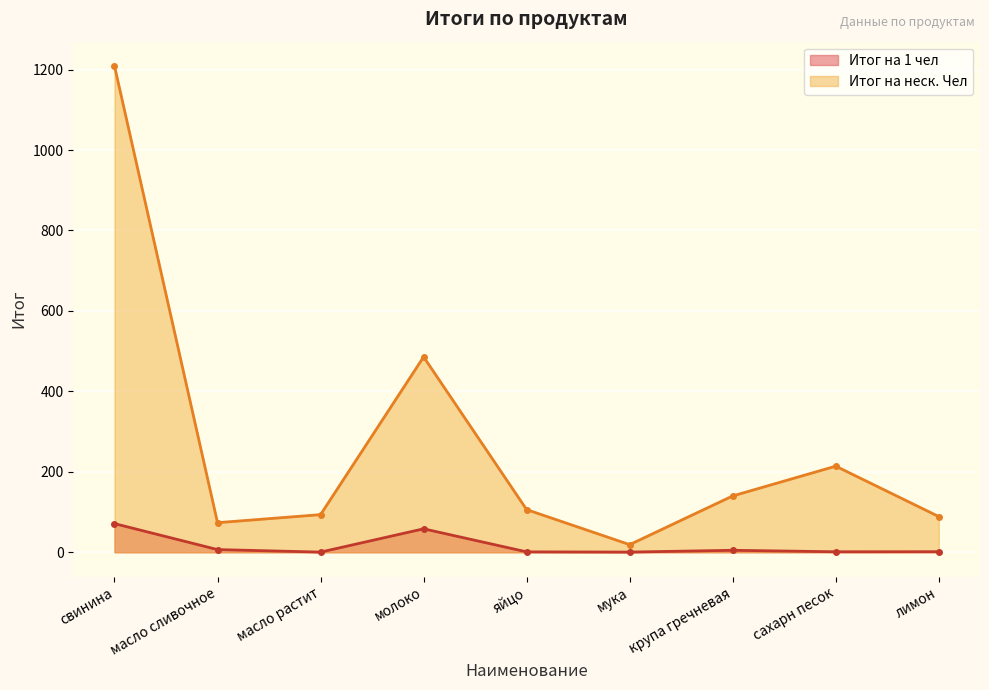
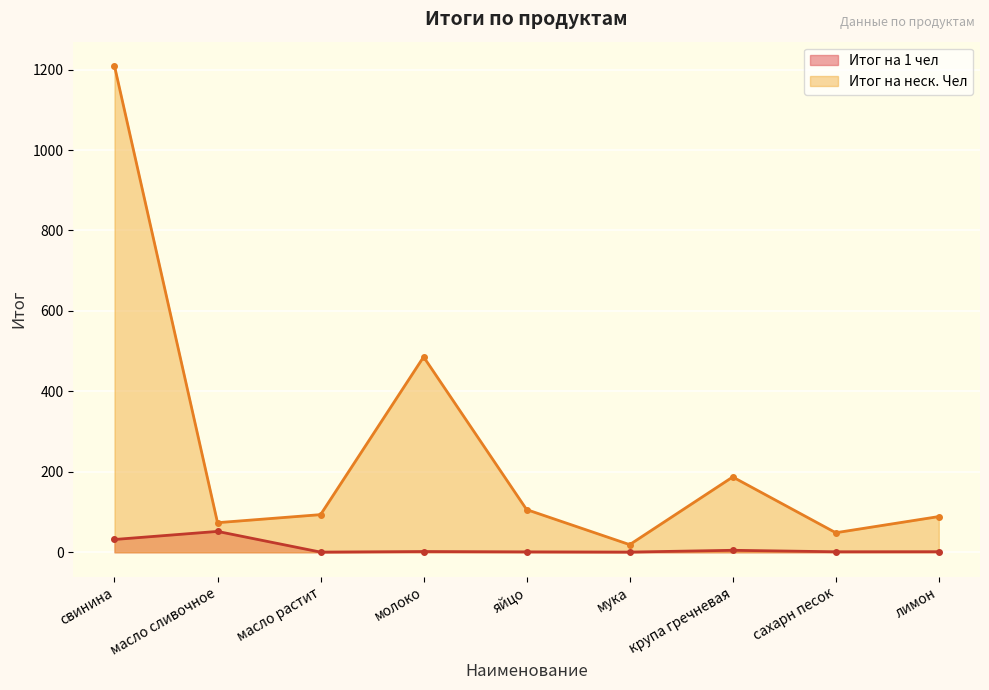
  {
    "Итог на 1 чел": {
-     "свинина": 70,
-     "масло сливочное": 10,
+     "свинина": 30,
+     "масло сливочное": 50,
      "масло растит": 0,
-     "молоко": 60,
+     "молоко": 0,
      "яйцо": 0,
      "мука": 0,
      "крупа гречневая": 0,
      "сахарн песок": 0,
      "лимон": 0
    },
    "Итог на неск. Чел": {
      "свинина": 1210,
      "масло сливочное": 70,
      "масло растит": 90,
      "молоко": 490,
      "яйцо": 110,
      "мука": 20,
-     "крупа гречневая": 140,
-     "сахарн песок": 210,
+     "крупа гречневая": 190,
+     "сахарн песок": 50,
      "лимон": 90
    }
  }
